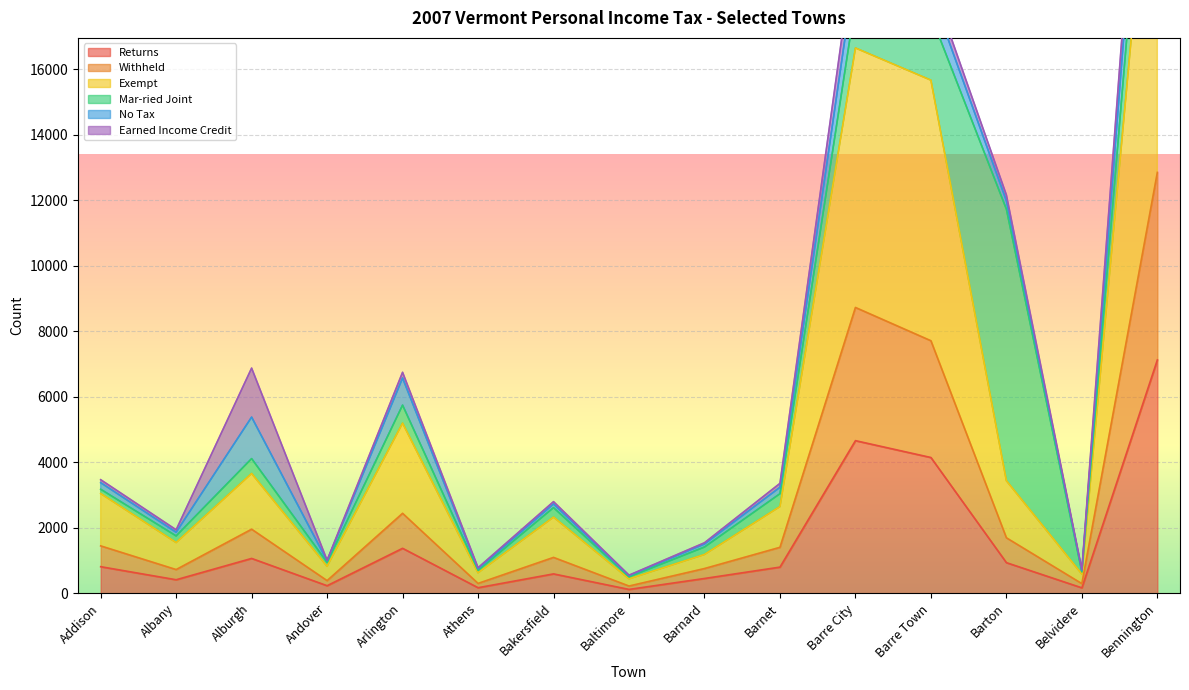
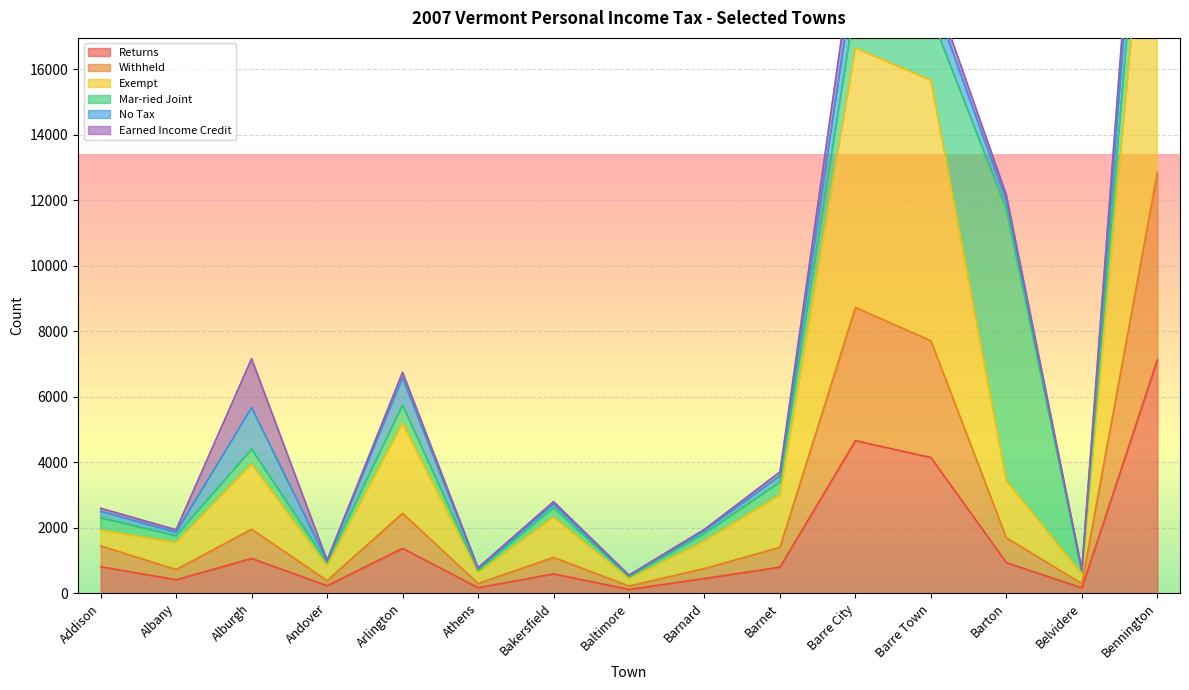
  {
    "Exempt": {
-     "Addison": 1600,
+     "Addison": 500,
      "Albany": 800,
-     "Alburgh": 1700,
+     "Alburgh": 2000,
      "Andover": 400,
      "Arlington": 2800,
      "Bakersfield": 1200,
-     "Barnard": 400,
-     "Barnet": 1200,
+     "Barnard": 800,
+     "Barnet": 1600,
      "Barre City": 7900,
      "Barre Town": 8000,
      "Barton": 1700
    },
    "Mar-ried Joint": {
-     "Addison": 100,
+     "Addison": 400,
      "Albany": 200,
      "Alburgh": 500,
      "Arlington": 500,
      "Bakersfield": 300,
      "Barnard": 200,
      "Barnet": 400,
      "Barton": 8300
    },
    "No Tax": {
      "Addison": 200,
      "Alburgh": 1300,
      "Arlington": 800,
      "Barnet": 200,
      "Barton": 300
    },
    "Earned Income Credit": {
      "Addison": 100,
      "Alburgh": 1500,
      "Arlington": 200,
      "Barnet": 100,
      "Barton": 200
    }
  }
